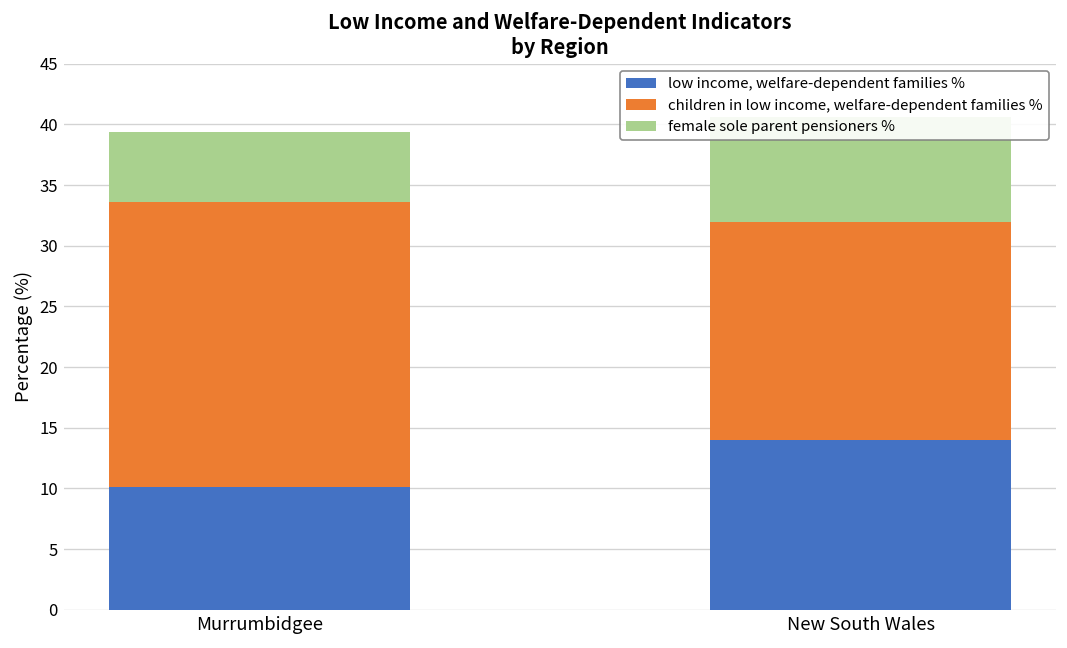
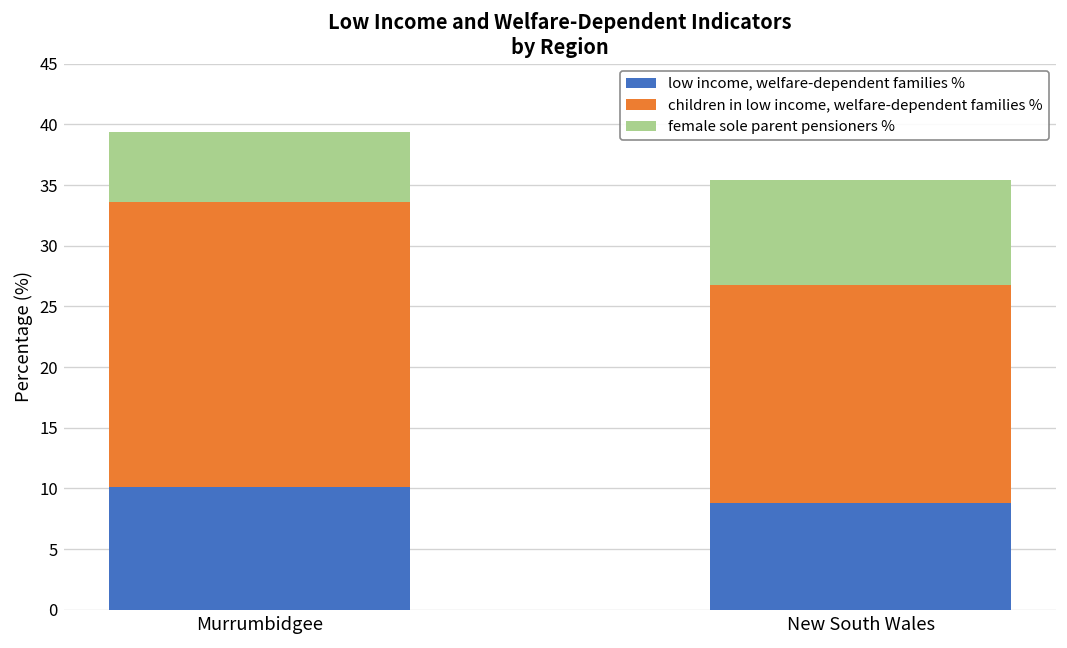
  {
    "low income, welfare-dependent families %": {
      "Murrumbidgee": 10.2,
-     "New South Wales": 14.0
+     "New South Wales": 8.8
    },
    "children in low income, welfare-dependent families %": {
      "Murrumbidgee": 23.5,
      "New South Wales": 18.0
    },
    "female sole parent pensioners %": {
      "Murrumbidgee": 5.8
    }
  }
